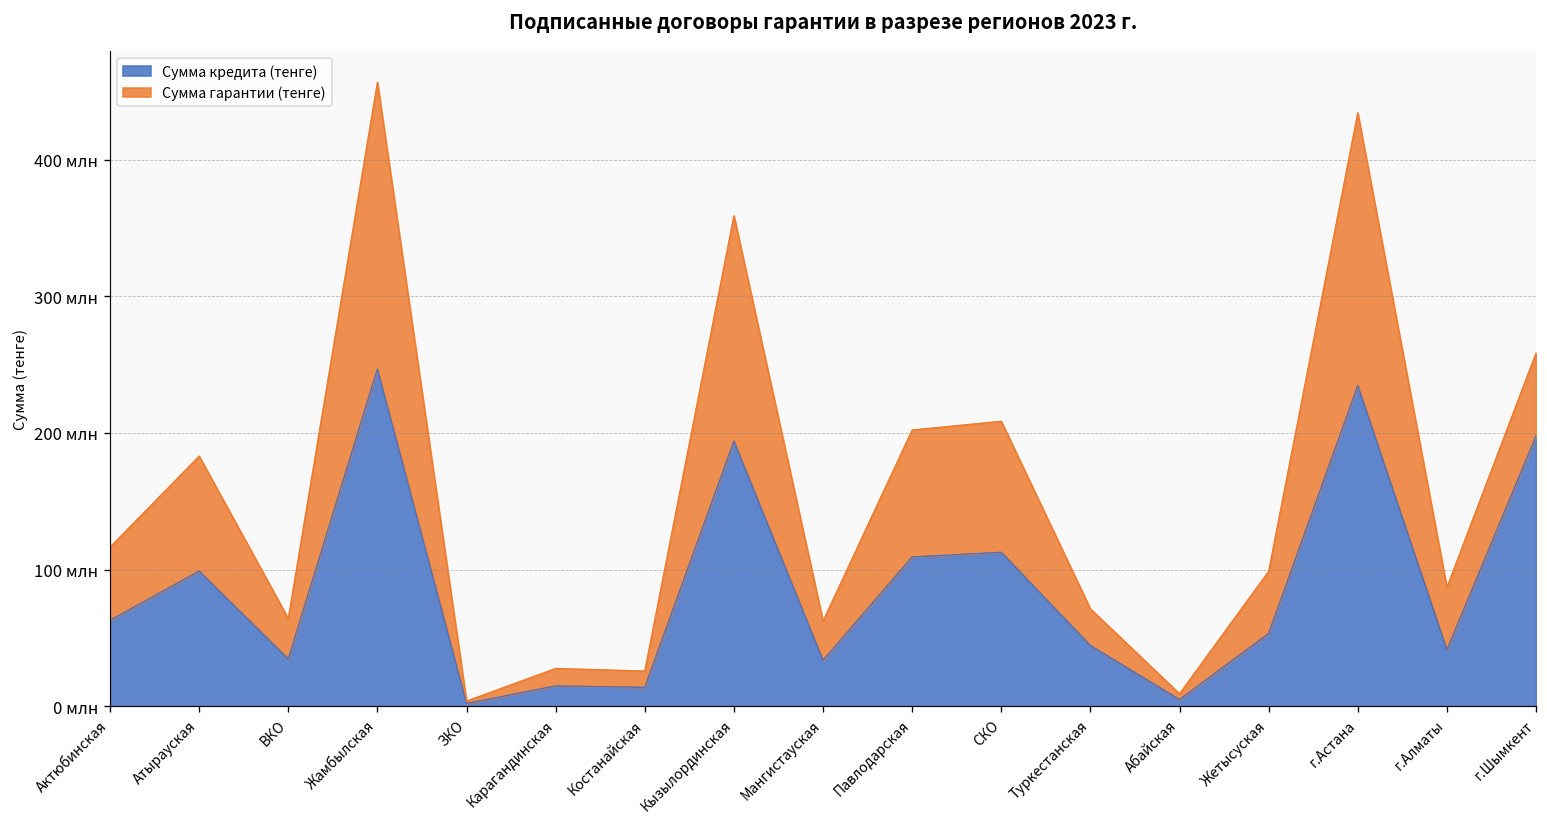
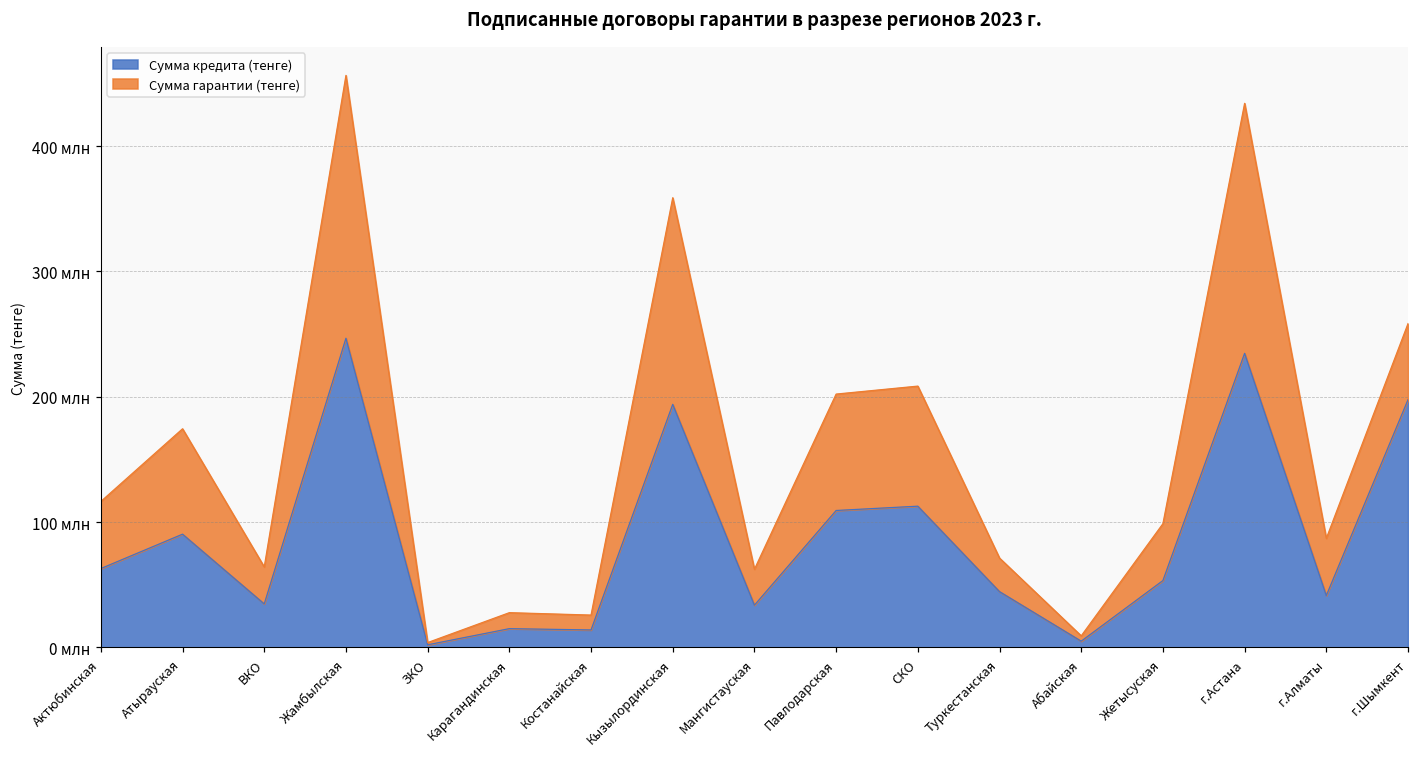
  {
    "Сумма кредита (тенге)": {
      "Актюбинская": "63 млн",
-     "Атырауская": "99 млн",
+     "Атырауская": "90 млн",
      "ВКО": "35 млн",
      "Жамбылская": "247 млн",
      "Карагандинская": "15 млн",
      "Костанайская": "14 млн",
      "Кызылординская": "194 млн",
      "Мангистауская": "34 млн",
      "Павлодарская": "109 млн",
      "СКО": "113 млн",
      "Туркестанская": "45 млн",
      "Абайская": "5 млн",
      "Жетысуская": "53 млн",
      "г.Астана": "235 млн",
      "г.Алматы": "41 млн",
      "г.Шымкент": "198 млн"
    },
    "Сумма гарантии (тенге)": {
      "Актюбинская": "54 млн",
      "Атырауская": "84 млн",
      "ВКО": "30 млн",
      "Жамбылская": "210 млн",
      "Карагандинская": "13 млн",
      "Костанайская": "12 млн",
      "Кызылординская": "165 млн",
      "Мангистауская": "29 млн",
      "Павлодарская": "93 млн",
      "СКО": "96 млн",
      "Туркестанская": "27 млн",
      "Абайская": "4 млн",
      "Жетысуская": "45 млн",
      "г.Астана": "199 млн",
      "г.Алматы": "46 млн",
      "г.Шымкент": "61 млн"
    }
  }
